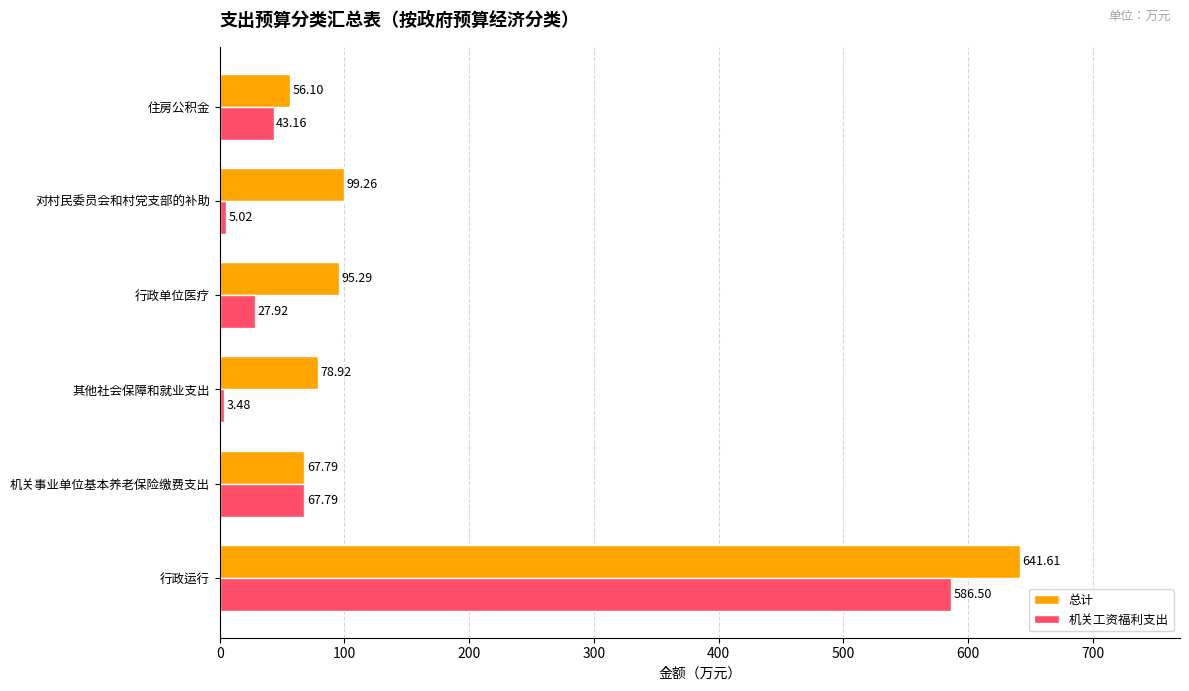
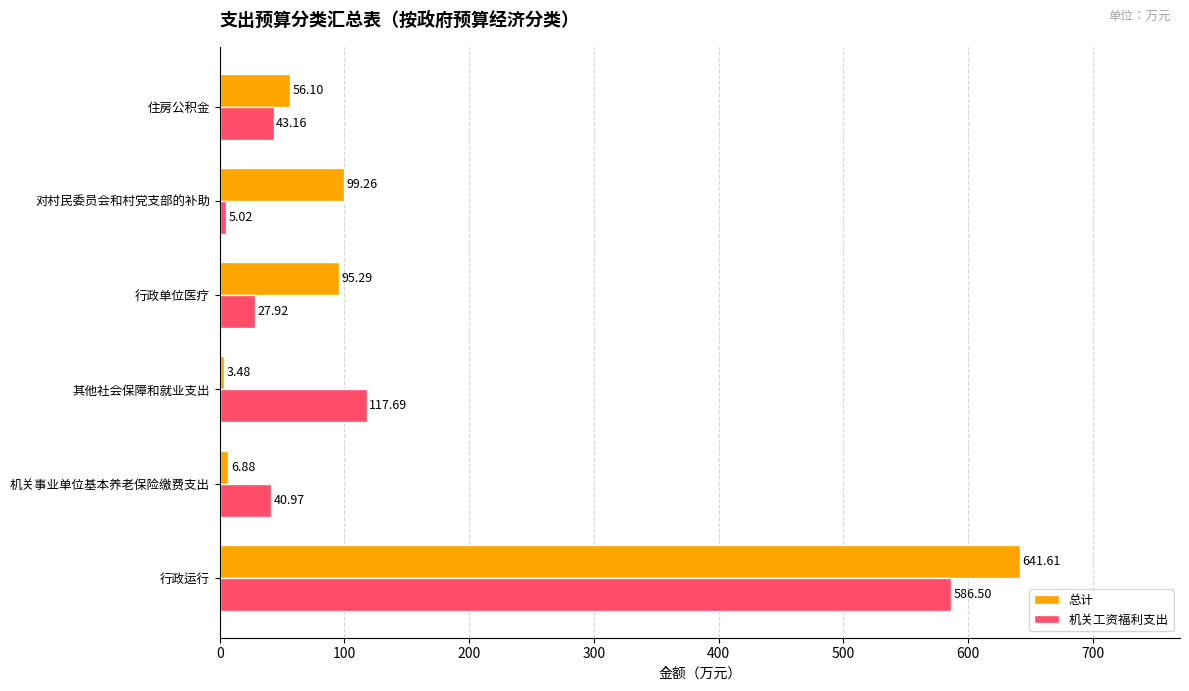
  {
    "总计": {
      "住房公积金": 56.10,
      "对村民委员会和村党支部的补助": 99.26,
      "行政单位医疗": 95.29,
-     "其他社会保障和就业支出": 78.92,
-     "机关事业单位基本养老保险缴费支出": 67.79,
+     "其他社会保障和就业支出": 3.48,
+     "机关事业单位基本养老保险缴费支出": 6.88,
      "行政运行": 641.61
    },
    "机关工资福利支出": {
      "住房公积金": 43.16,
      "对村民委员会和村党支部的补助": 5.02,
      "行政单位医疗": 27.92,
-     "其他社会保障和就业支出": 3.48,
-     "机关事业单位基本养老保险缴费支出": 67.79,
+     "其他社会保障和就业支出": 117.69,
+     "机关事业单位基本养老保险缴费支出": 40.97,
      "行政运行": 586.50
    }
  }
